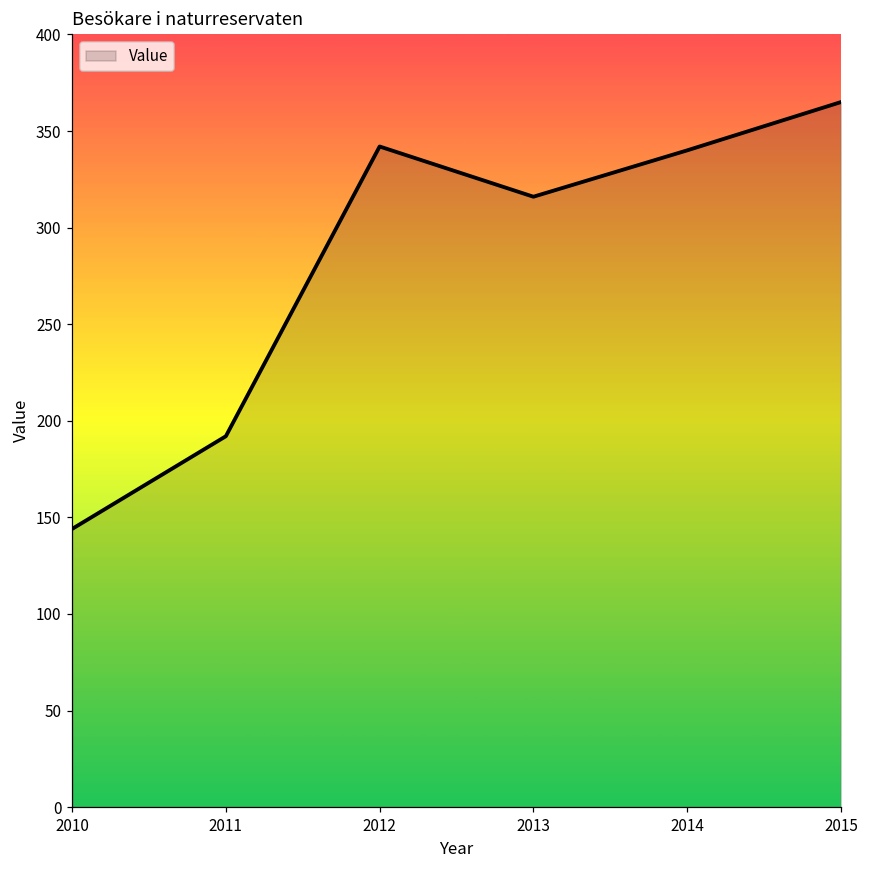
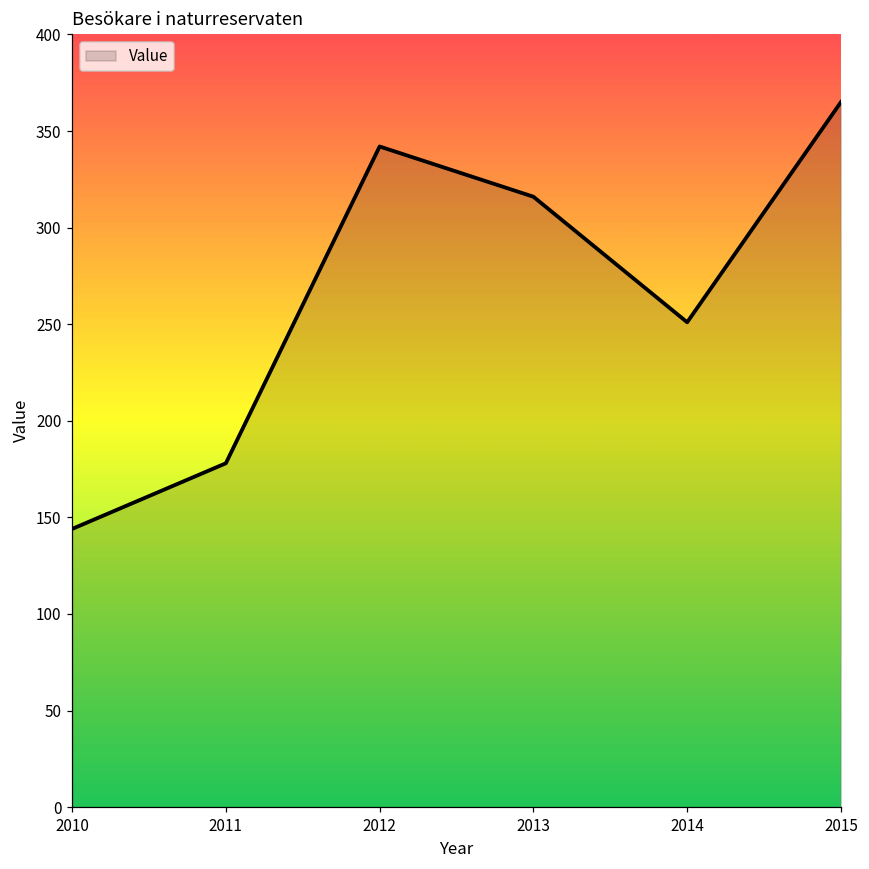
  {
    "2010": 144,
-   "2011": 192,
+   "2011": 178,
    "2012": 342,
    "2013": 316,
-   "2014": 340,
+   "2014": 251,
    "2015": 365
  }
